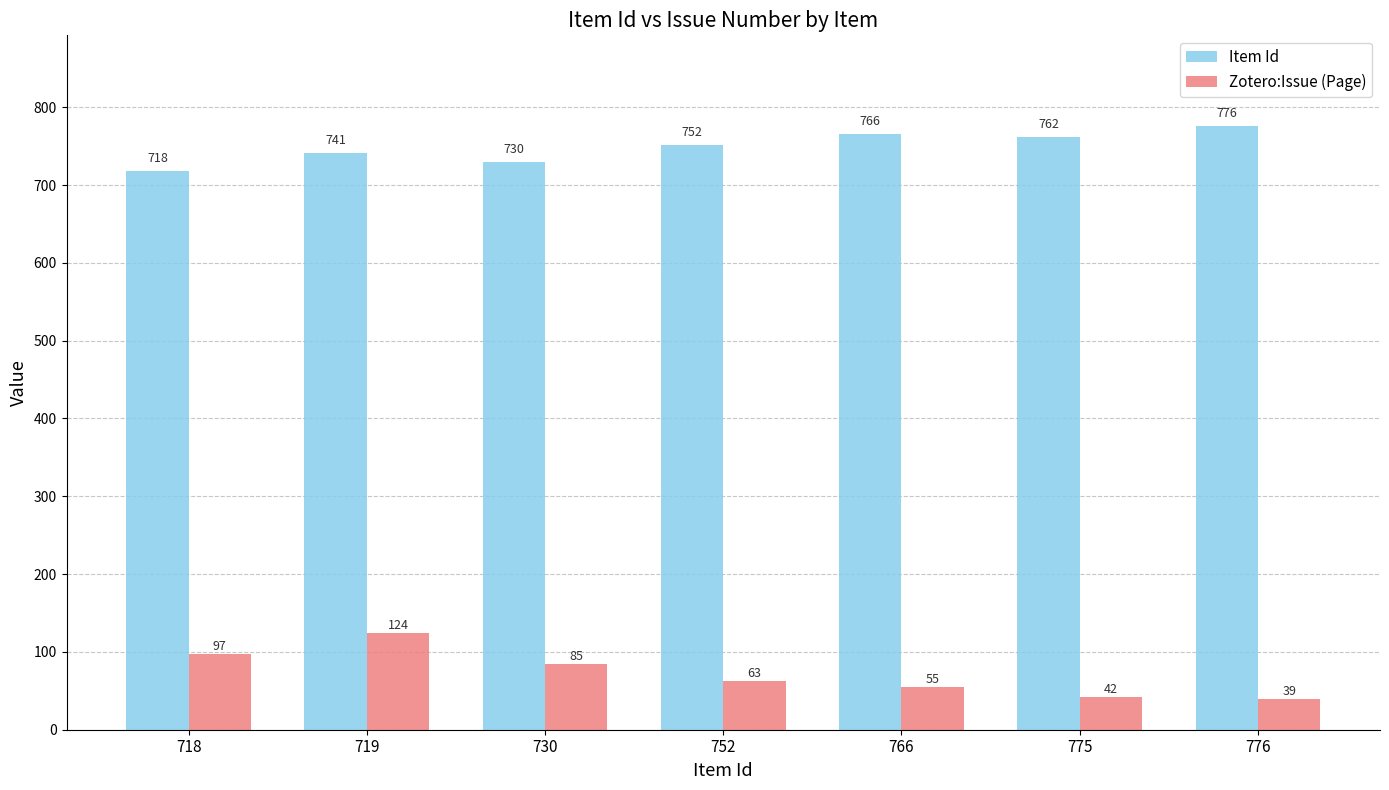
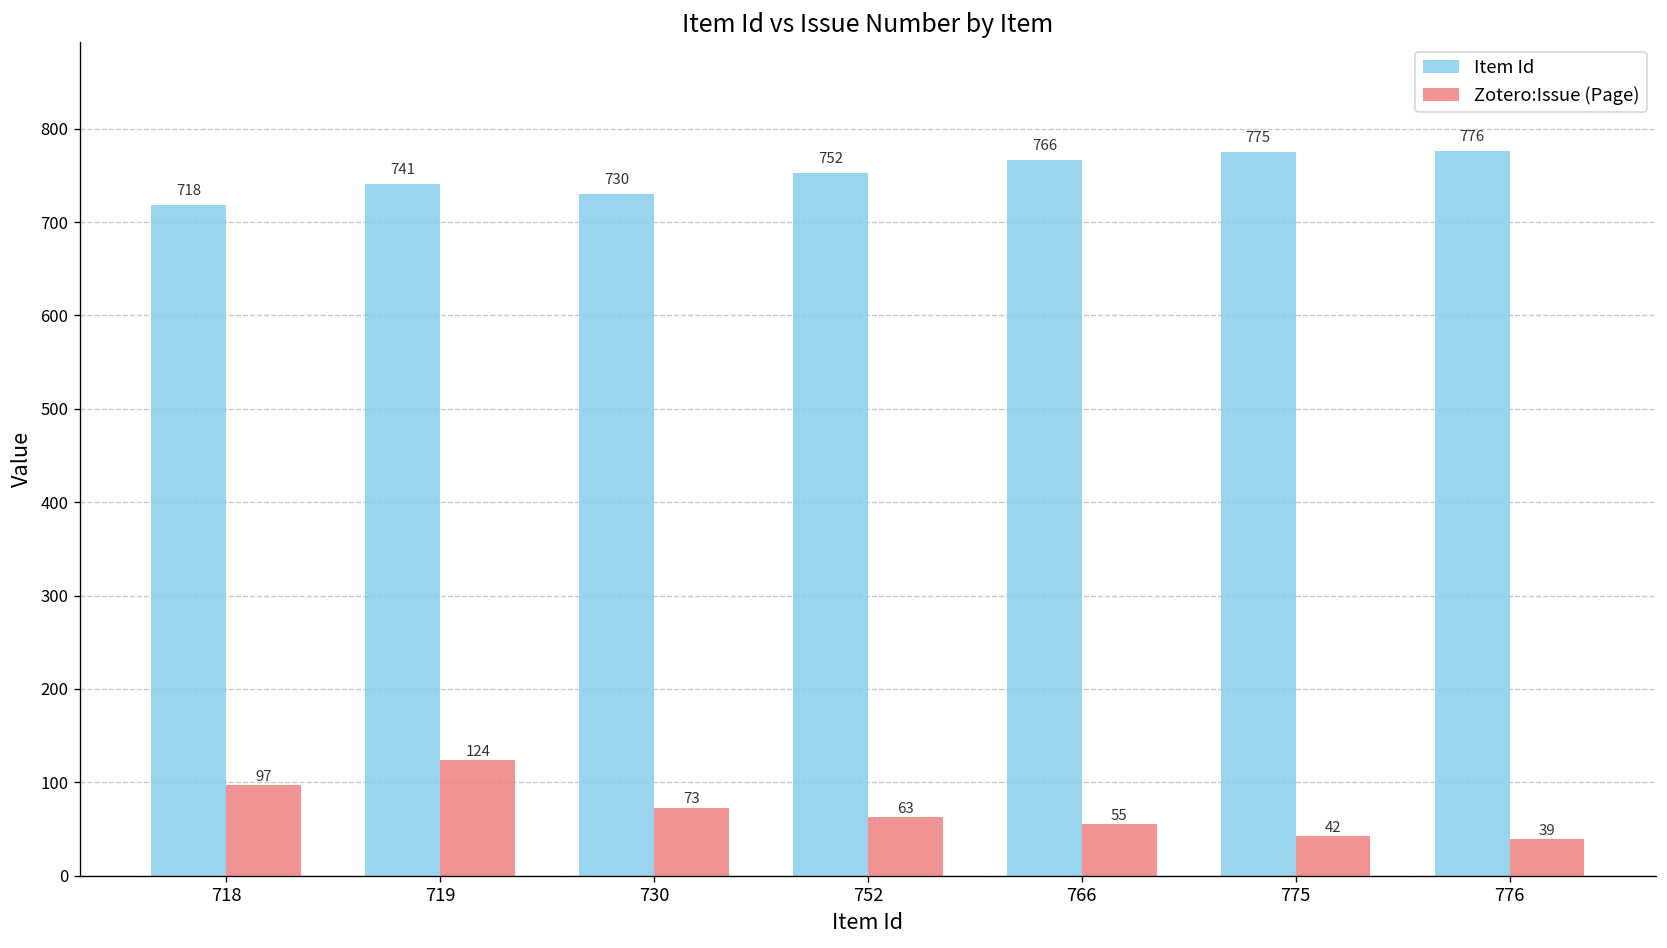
  {
    "Item Id": {
      "718": 718,
      "719": 741,
      "730": 730,
      "752": 752,
      "766": 766,
-     "775": 762,
+     "775": 775,
      "776": 776
    },
    "Zotero:Issue (Page)": {
      "718": 97,
      "719": 124,
-     "730": 85,
+     "730": 73,
      "752": 63,
      "766": 55,
      "775": 42,
      "776": 39
    }
  }
